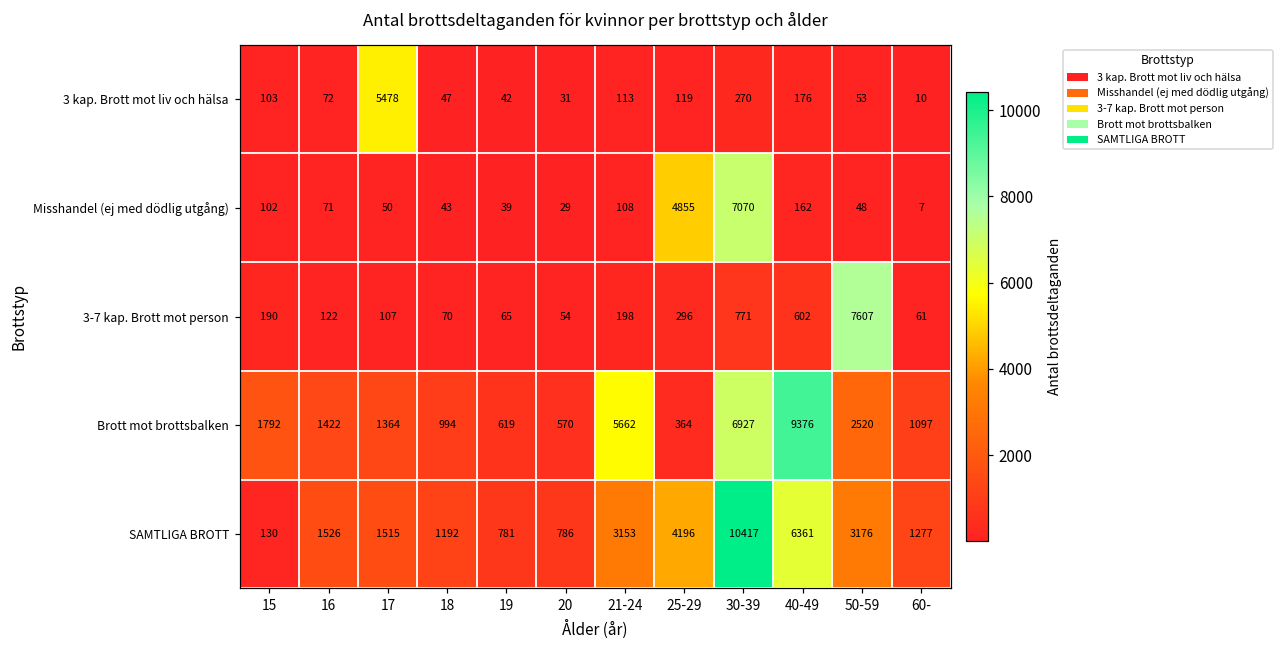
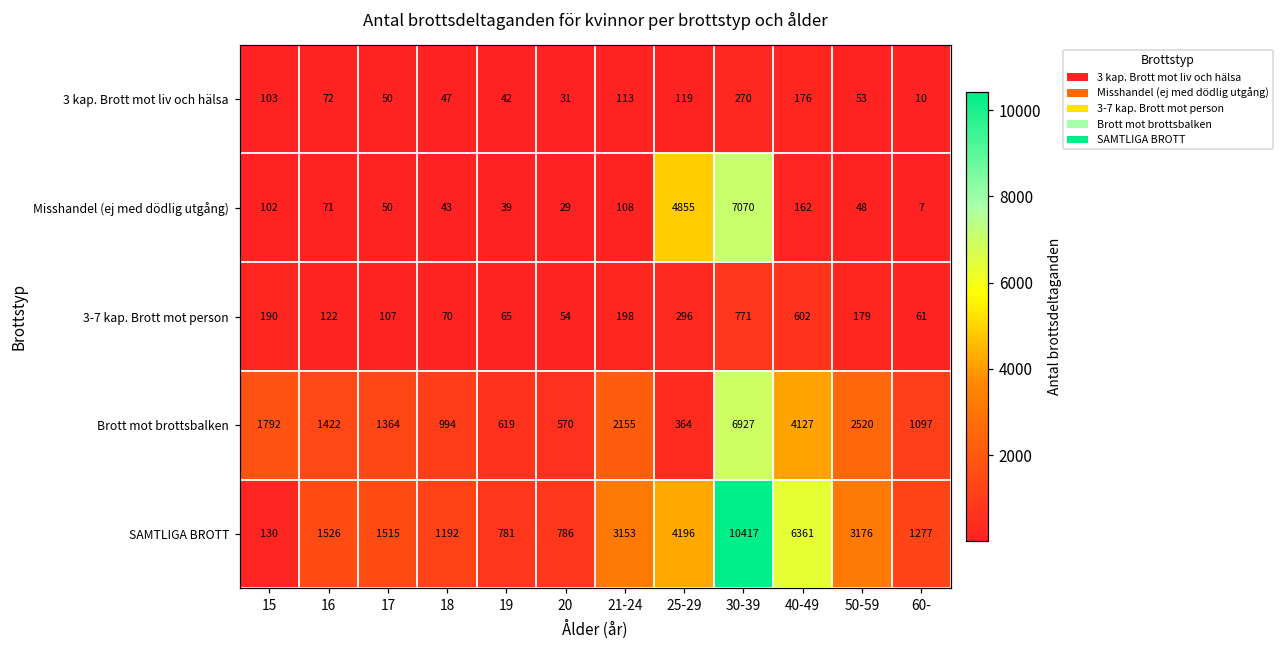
  {
    "3 kap. Brott mot liv och hälsa": {
      "15": 103,
      "16": 72,
-     "17": 5478,
+     "17": 50,
      "18": 47,
      "19": 42,
      "20": 31,
      "21-24": 113,
      "25-29": 119,
      "30-39": 270,
      "40-49": 176,
      "50-59": 53,
      "60-": 10
    },
    "Misshandel (ej med dödlig utgång)": {
      "15": 102,
      "16": 71,
      "17": 50,
      "18": 43,
      "19": 39,
      "20": 29,
      "21-24": 108,
      "25-29": 4855,
      "30-39": 7070,
      "40-49": 162,
      "50-59": 48,
      "60-": 7
    },
    "3-7 kap. Brott mot person": {
      "15": 190,
      "16": 122,
      "17": 107,
      "18": 70,
      "19": 65,
      "20": 54,
      "21-24": 198,
      "25-29": 296,
      "30-39": 771,
      "40-49": 602,
-     "50-59": 7607,
+     "50-59": 179,
      "60-": 61
    },
    "Brott mot brottsbalken": {
      "15": 1792,
      "16": 1422,
      "17": 1364,
      "18": 994,
      "19": 619,
      "20": 570,
-     "21-24": 5662,
+     "21-24": 2155,
      "25-29": 364,
      "30-39": 6927,
-     "40-49": 9376,
+     "40-49": 4127,
      "50-59": 2520,
      "60-": 1097
    },
    "SAMTLIGA BROTT": {
      "15": 130,
      "16": 1526,
      "17": 1515,
      "18": 1192,
      "19": 781,
      "20": 786,
      "21-24": 3153,
      "25-29": 4196,
      "30-39": 10417,
      "40-49": 6361,
      "50-59": 3176,
      "60-": 1277
    }
  }
